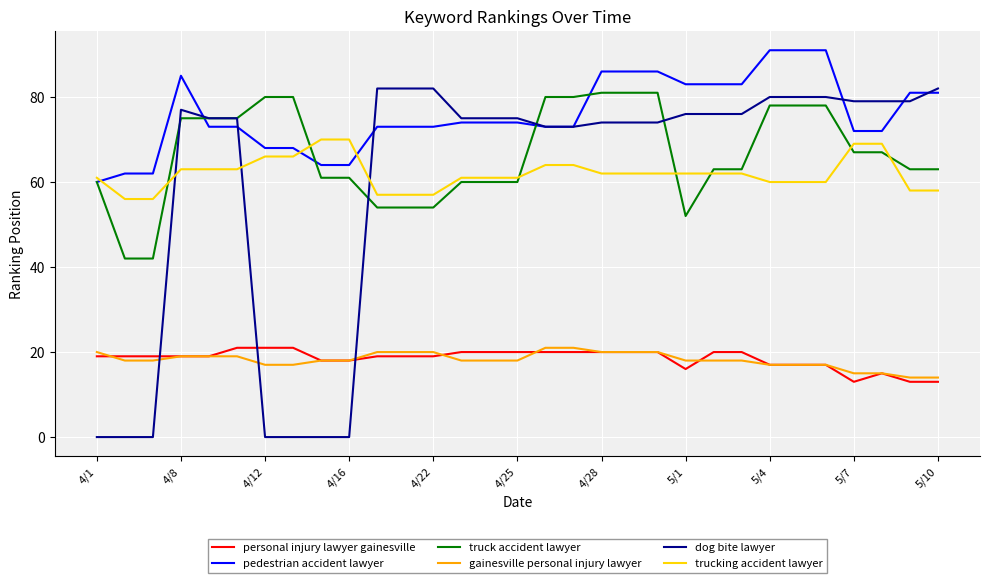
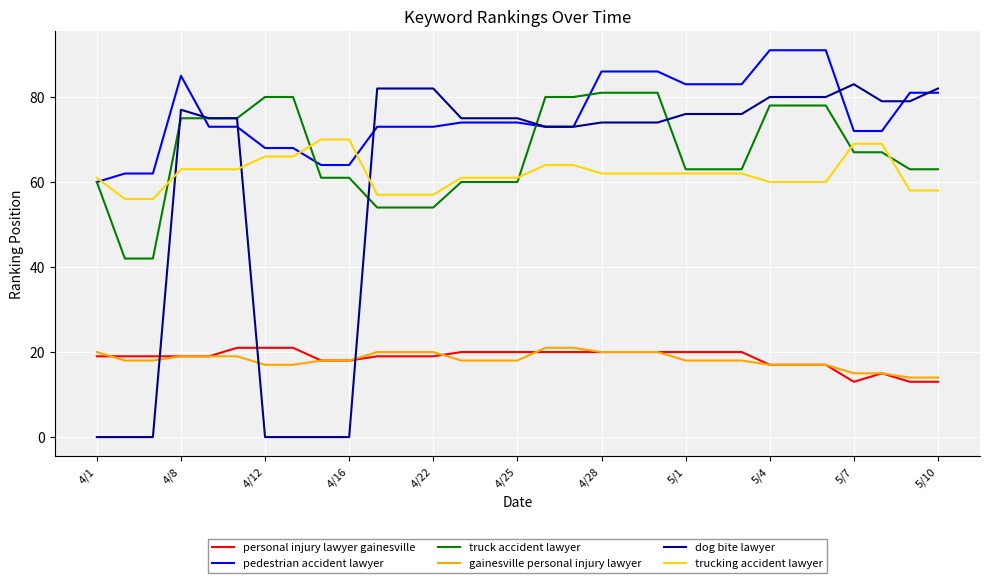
  {
    "personal injury lawyer gainesville": {
      "4/1": 19,
      "4/12": 21,
      "4/22": 19,
      "4/25": 20,
-     "5/1": 16,
+     "5/1": 20,
      "5/7": 13,
      "5/10": 13
    },
    "pedestrian accident lawyer": {
      "4/8": 85,
      "4/12": 68,
      "4/16": 64,
      "4/22": 73,
      "4/25": 74,
      "4/28": 86,
      "5/1": 83,
      "5/4": 91,
      "5/7": 72,
      "5/10": 81
    },
    "truck accident lawyer": {
      "4/8": 75,
      "4/12": 80,
      "4/16": 61,
      "4/22": 54,
      "4/25": 60,
      "4/28": 81,
-     "5/1": 52,
+     "5/1": 63,
      "5/4": 78,
      "5/7": 67,
      "5/10": 63
    },
    "dog bite lawyer": {
      "4/1": 0,
      "4/8": 77,
      "4/12": 0,
      "4/16": 0,
      "4/22": 82,
      "4/25": 75,
      "4/28": 74,
      "5/1": 76,
      "5/4": 80,
-     "5/7": 79,
+     "5/7": 83,
      "5/10": 82
    }
  }
